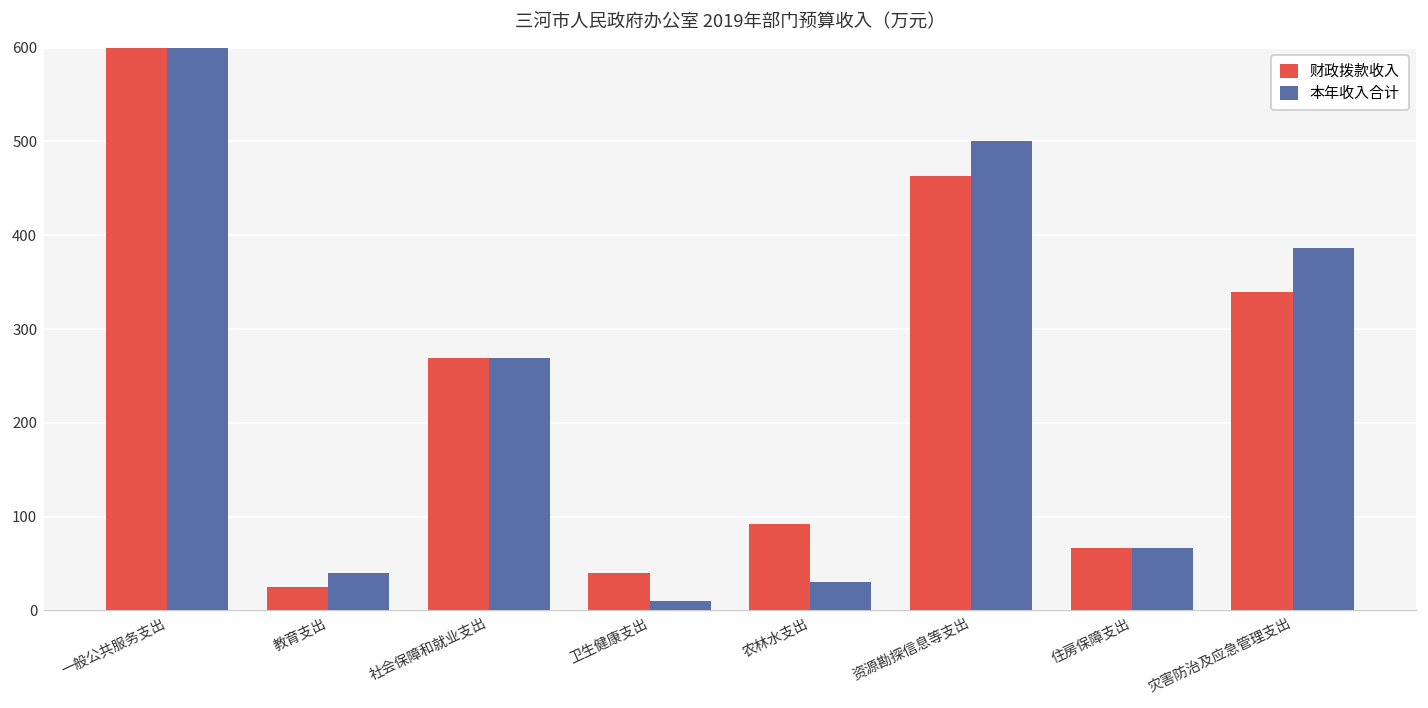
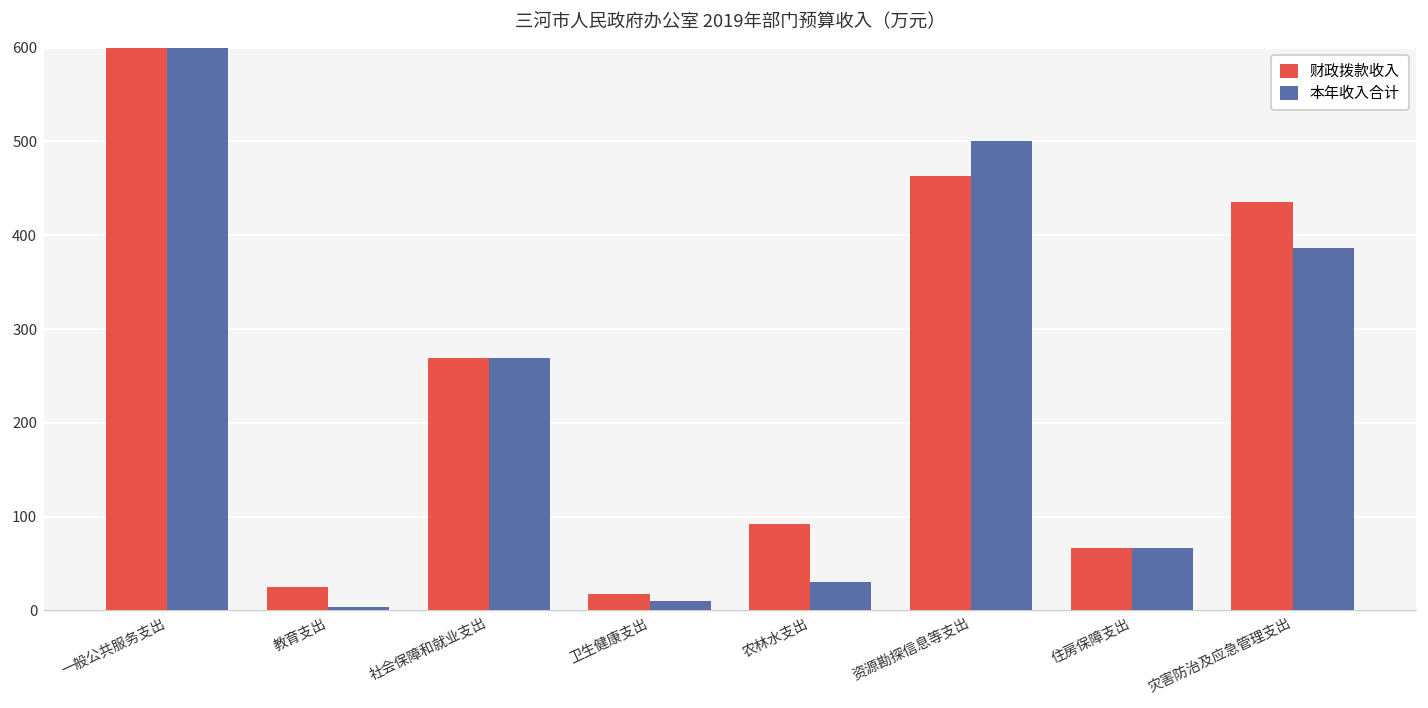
  {
    "财政拨款收入": {
      "教育支出": 20,
      "社会保障和就业支出": 270,
-     "卫生健康支出": 40,
+     "卫生健康支出": 20,
      "农林水支出": 90,
      "资源勘探信息等支出": 460,
      "住房保障支出": 70,
-     "灾害防治及应急管理支出": 340
+     "灾害防治及应急管理支出": 440
    },
    "本年收入合计": {
-     "教育支出": 40,
+     "教育支出": 0,
      "社会保障和就业支出": 270,
      "卫生健康支出": 10,
      "农林水支出": 30,
      "资源勘探信息等支出": 500,
      "住房保障支出": 70,
      "灾害防治及应急管理支出": 390
    }
  }
